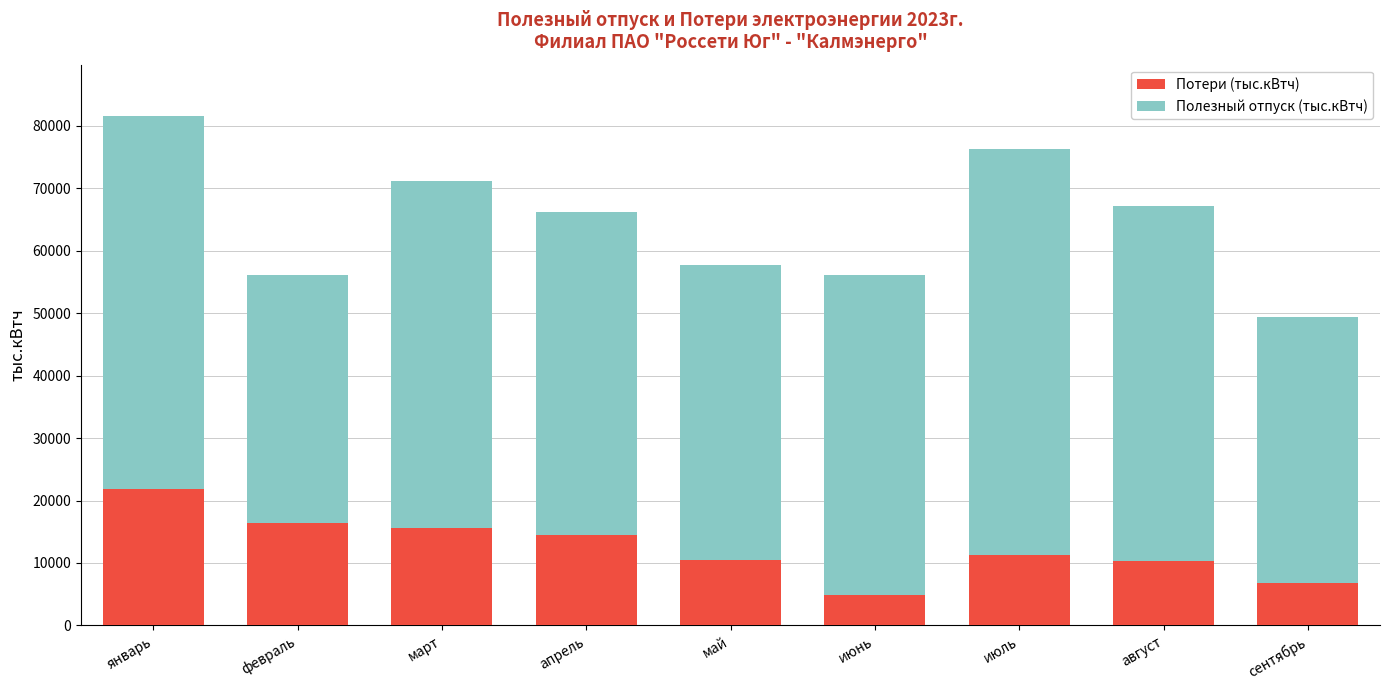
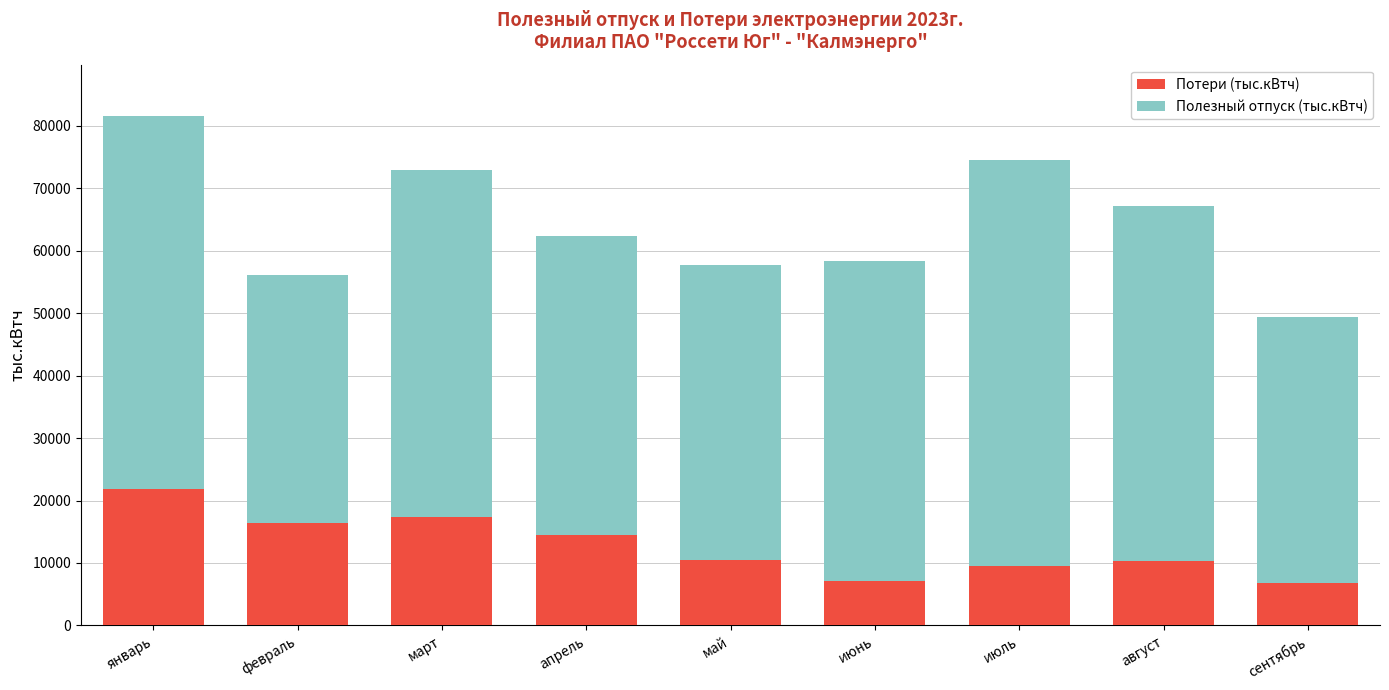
  {
    "Потери (тыс.кВтч)": {
      "январь": 22000,
      "февраль": 16000,
-     "март": 16000,
+     "март": 17000,
      "апрель": 14000,
      "май": 10000,
-     "июнь": 5000,
-     "июль": 11000,
+     "июнь": 7000,
+     "июль": 9000,
      "август": 10000,
      "сентябрь": 7000
    },
    "Полезный отпуск (тыс.кВтч)": {
      "январь": 60000,
      "февраль": 40000,
      "март": 56000,
-     "апрель": 52000,
+     "апрель": 48000,
      "май": 47000,
      "июнь": 51000,
      "июль": 65000,
      "август": 57000,
      "сентябрь": 43000
    }
  }
